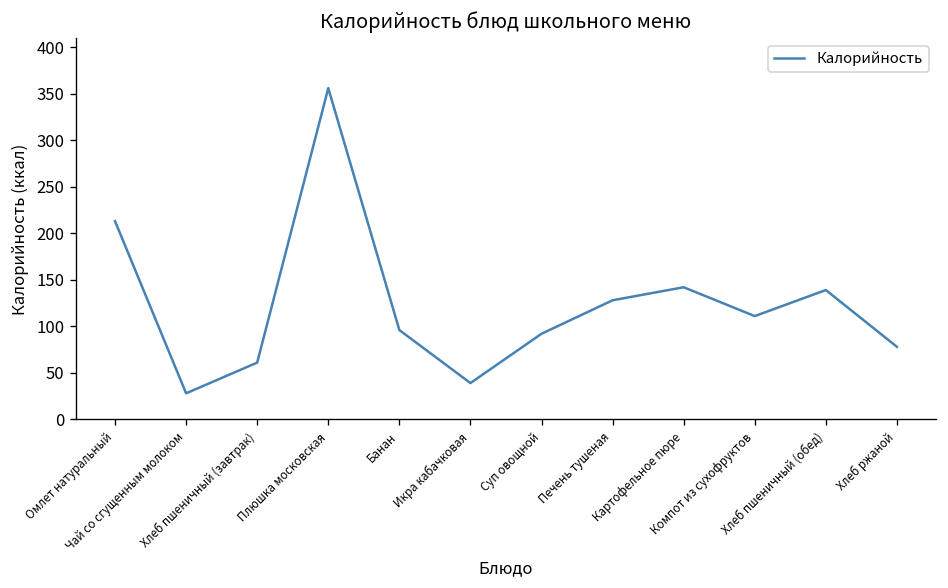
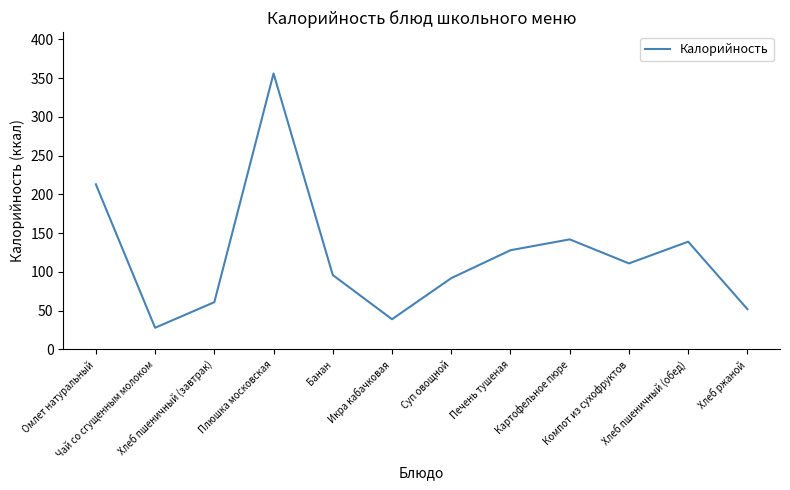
  {
    "Омлет натуральный": 210,
    "Чай со сгущенным молоком": 30,
    "Хлеб пшеничный (завтрак)": 60,
    "Плюшка московская": 360,
    "Банан": 100,
    "Икра кабачковая": 40,
    "Суп овощной": 90,
    "Печень тушеная": 130,
    "Картофельное пюре": 140,
    "Компот из сухофруктов": 110,
    "Хлеб пшеничный (обед)": 140,
-   "Хлеб ржаной": 80
+   "Хлеб ржаной": 50
  }
